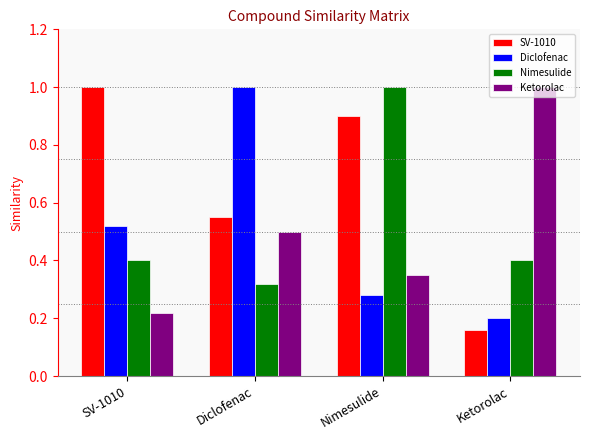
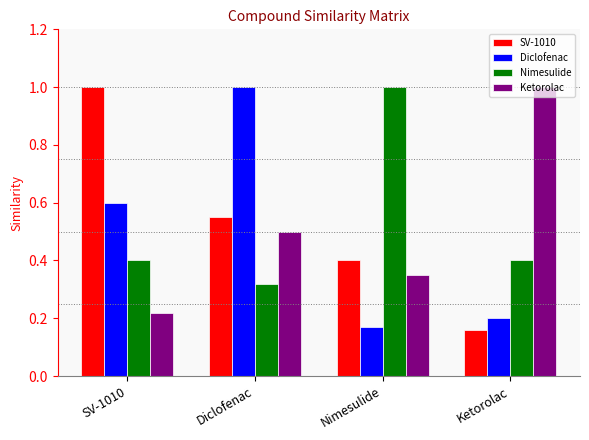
  {
    "SV-1010": {
      "SV-1010": 1.0,
      "Diclofenac": 0.55,
-     "Nimesulide": 0.9,
+     "Nimesulide": 0.4,
      "Ketorolac": 0.16
    },
    "Diclofenac": {
-     "SV-1010": 0.52,
+     "SV-1010": 0.60,
      "Diclofenac": 1.00,
-     "Nimesulide": 0.28,
+     "Nimesulide": 0.17,
      "Ketorolac": 0.20
    },
    "Nimesulide": {
      "SV-1010": 0.40,
      "Diclofenac": 0.32,
      "Nimesulide": 1.00,
      "Ketorolac": 0.40
    },
    "Ketorolac": {
      "SV-1010": 0.22,
      "Diclofenac": 0.50,
      "Nimesulide": 0.35
    }
  }
